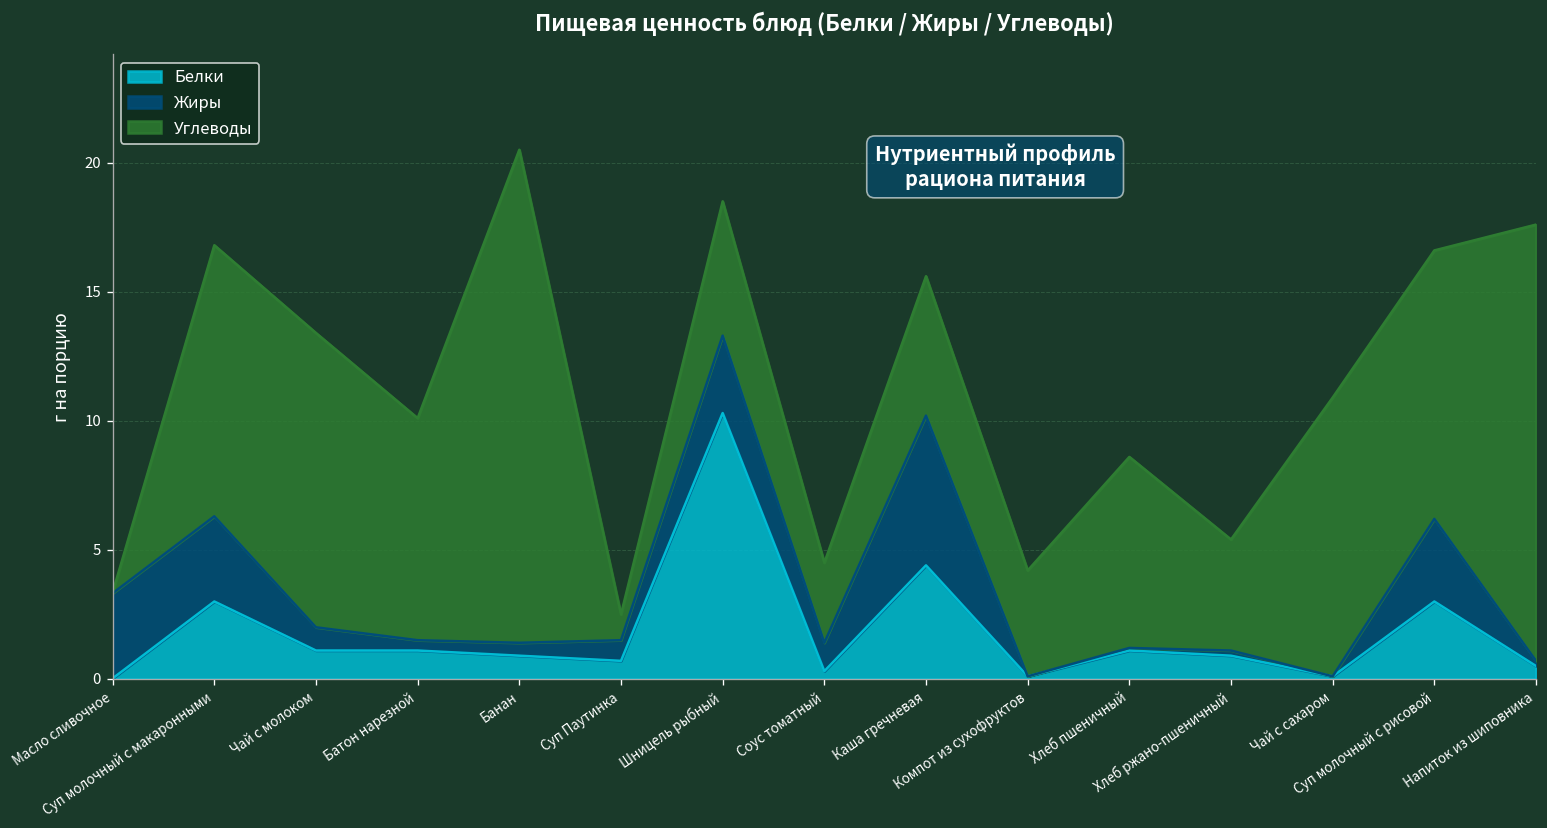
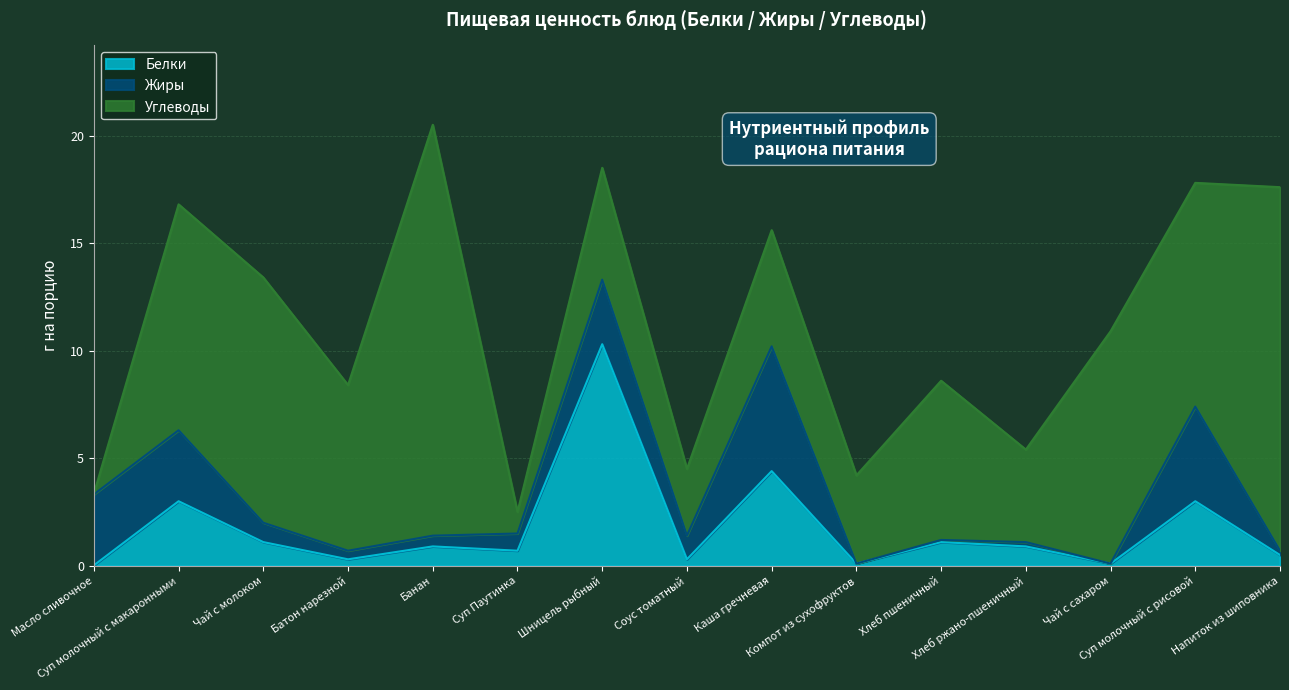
  {
    "Белки": {
      "Масло сливочное": 0.0,
      "Суп молочный с макаронными": 3.0,
      "Чай с молоком": 1.1,
-     "Батон нарезной": 1.1,
+     "Батон нарезной": 0.3,
      "Банан": 0.9,
      "Суп Паутинка": 0.7,
      "Шницель рыбный": 10.3,
      "Соус томатный": 0.3,
      "Каша гречневая": 4.4,
      "Хлеб ржано-пшеничный": 0.9,
      "Суп молочный с рисовой": 3.0,
      "Напиток из шиповника": 0.5
    },
    "Жиры": {
      "Суп молочный с макаронными": 3.3,
      "Чай с молоком": 0.9,
      "Батон нарезной": 0.4,
      "Банан": 0.5,
      "Суп Паутинка": 0.8,
      "Шницель рыбный": 3.0,
      "Соус томатный": 1.1,
      "Каша гречневая": 5.8,
      "Хлеб ржано-пшеничный": 0.2,
-     "Суп молочный с рисовой": 3.2,
+     "Суп молочный с рисовой": 4.4,
      "Напиток из шиповника": 0.2
    },
    "Углеводы": {
      "Суп молочный с макаронными": 10.5,
      "Чай с молоком": 11.4,
-     "Батон нарезной": 8.6,
+     "Батон нарезной": 7.7,
      "Банан": 19.1,
      "Суп Паутинка": 1.0,
      "Шницель рыбный": 5.2,
      "Соус томатный": 3.1,
      "Каша гречневая": 5.4,
      "Компот из сухофруктов": 4.1,
      "Хлеб пшеничный": 7.4,
      "Хлеб ржано-пшеничный": 4.3,
      "Чай с сахаром": 10.8,
      "Суп молочный с рисовой": 10.4,
      "Напиток из шиповника": 16.9
    }
  }
